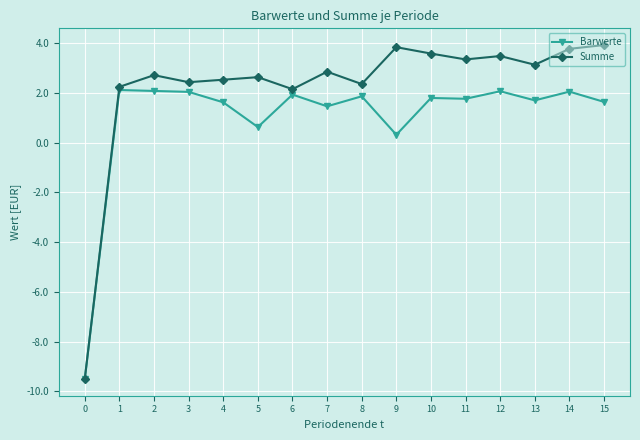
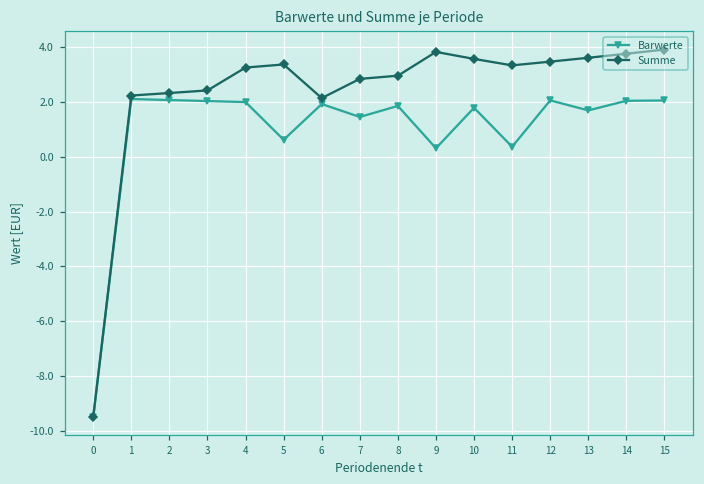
  {
    "Barwerte": {
      "1": 2.1,
      "2": 2.1,
      "3": 2.0,
-     "4": 1.6,
+     "4": 2.0,
      "5": 0.6,
      "6": 1.9,
      "7": 1.5,
      "8": 1.9,
      "9": 0.3,
      "10": 1.8,
-     "11": 1.8,
+     "11": 0.4,
      "12": 2.1,
      "13": 1.7,
      "14": 2.0,
-     "15": 1.6
+     "15": 2.1
    },
    "Summe": {
      "1": 2.2,
-     "2": 2.7,
+     "2": 2.3,
      "3": 2.4,
-     "4": 2.5,
-     "5": 2.6,
+     "4": 3.3,
+     "5": 3.4,
      "6": 2.1,
      "7": 2.8,
-     "8": 2.4,
+     "8": 3.0,
      "9": 3.8,
      "10": 3.6,
      "11": 3.3,
      "12": 3.5,
-     "13": 3.1
+     "13": 3.6
    }
  }
